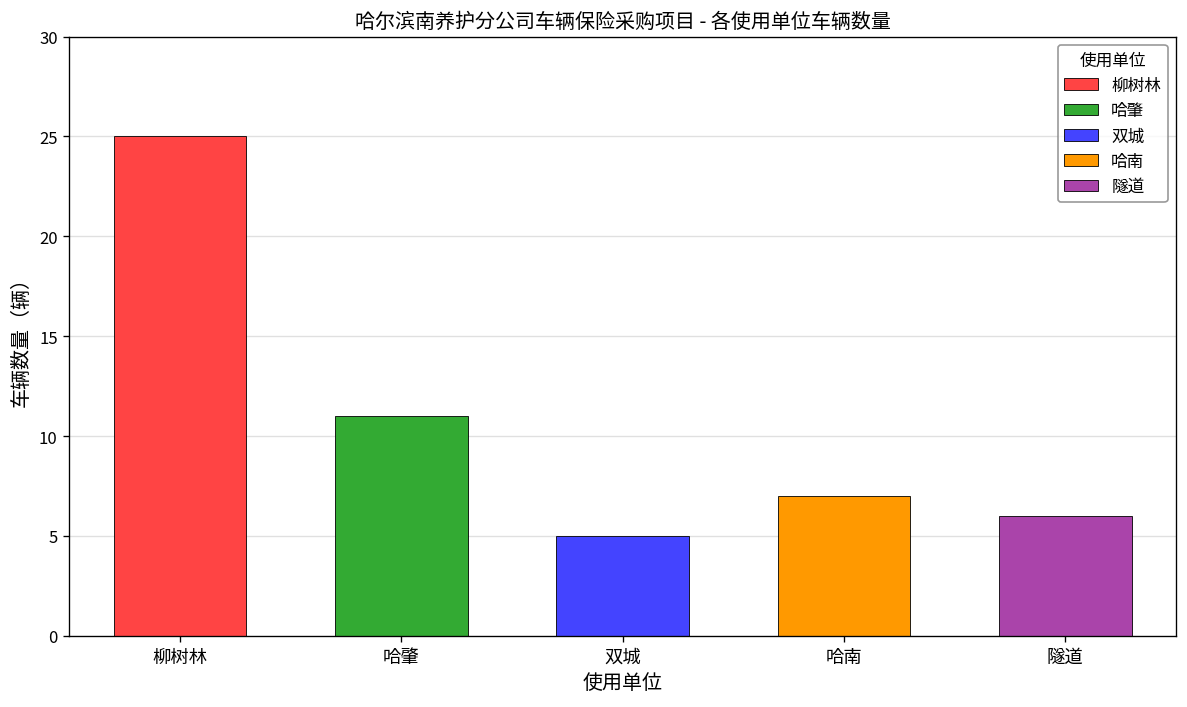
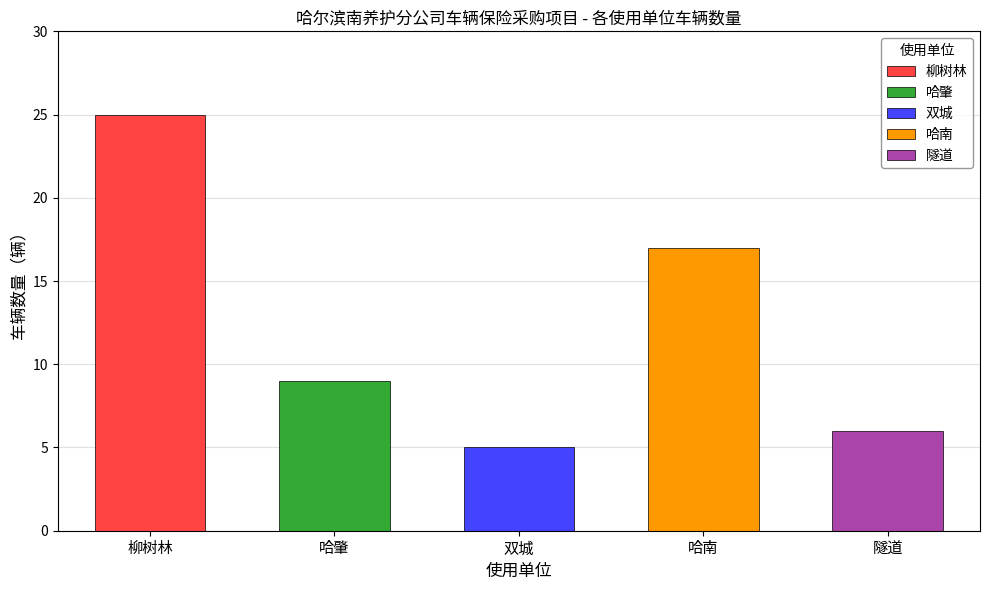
  {
    "柳树林": 25,
-   "哈肇": 11,
+   "哈肇": 9,
    "双城": 5,
-   "哈南": 7,
+   "哈南": 17,
    "隧道": 6
  }
